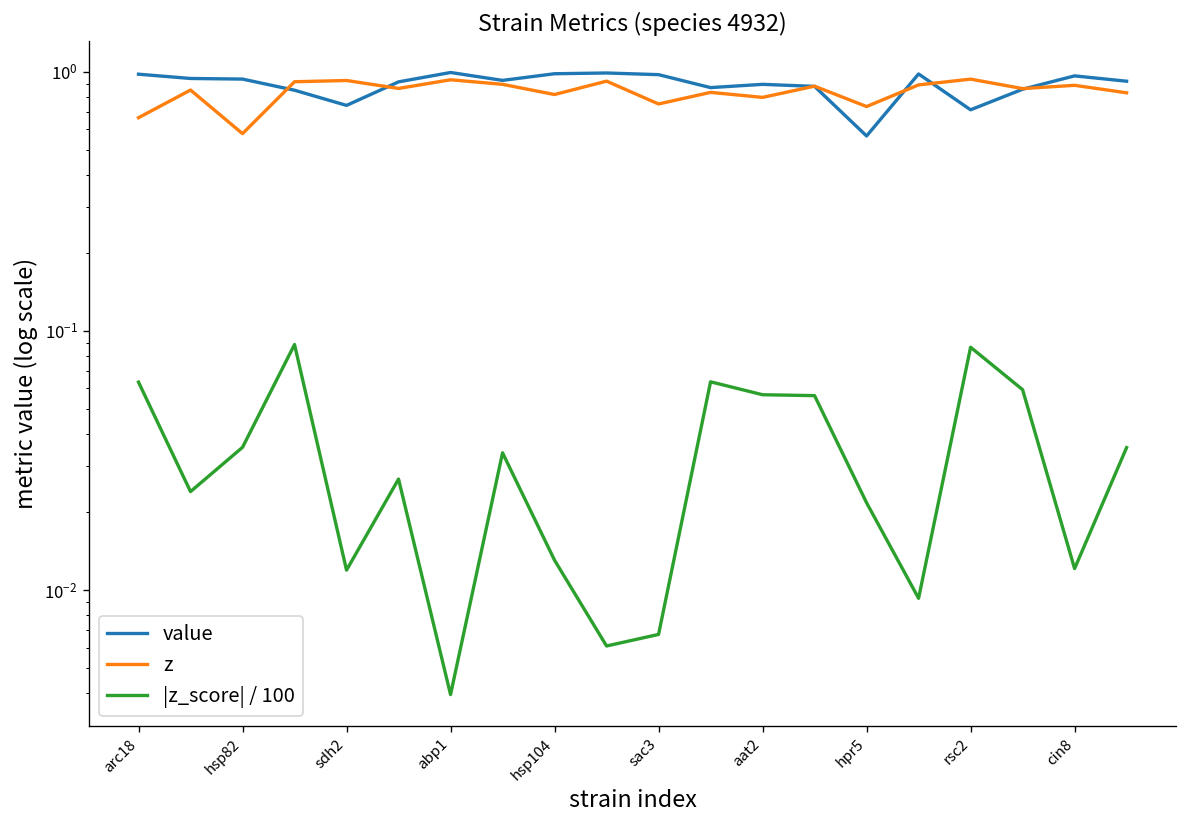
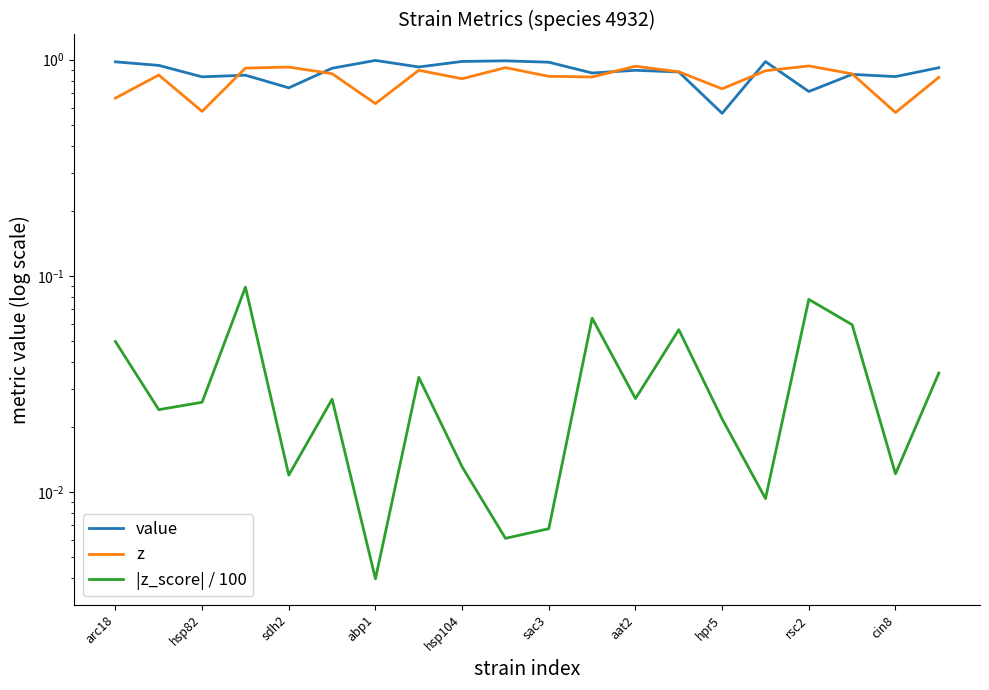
  {
    "value": {
      "arc18": 1.0,
-     "hsp82": 0.94,
+     "hsp82": 0.83,
      "sdh2": 0.74,
      "abp1": 1.0,
      "hsp104": 1.0,
      "sac3": 1.0,
      "aat2": 0.89,
      "hpr5": 0.56,
      "rsc2": 0.71,
-     "cin8": 1.0
+     "cin8": 0.84
    },
    "z": {
      "arc18": 0.66,
      "hsp82": 0.58,
      "sdh2": 0.92,
-     "abp1": 0.93,
+     "abp1": 0.63,
      "hsp104": 0.82,
-     "sac3": 0.75,
-     "aat2": 0.80,
+     "sac3": 0.84,
+     "aat2": 0.93,
      "hpr5": 0.73,
      "rsc2": 0.94,
-     "cin8": 0.89
+     "cin8": 0.57
    },
    "|z_score| / 100": {
-     "arc18": 0.063,
-     "hsp82": 0.036,
+     "arc18": 0.050,
+     "hsp82": 0.026,
      "sdh2": 0.012,
      "abp1": 0.004,
      "hsp104": 0.013,
      "sac3": 0.0068,
-     "aat2": 0.057,
+     "aat2": 0.027,
      "hpr5": 0.022,
-     "rsc2": 0.087,
+     "rsc2": 0.078,
      "cin8": 0.012
    }
  }
